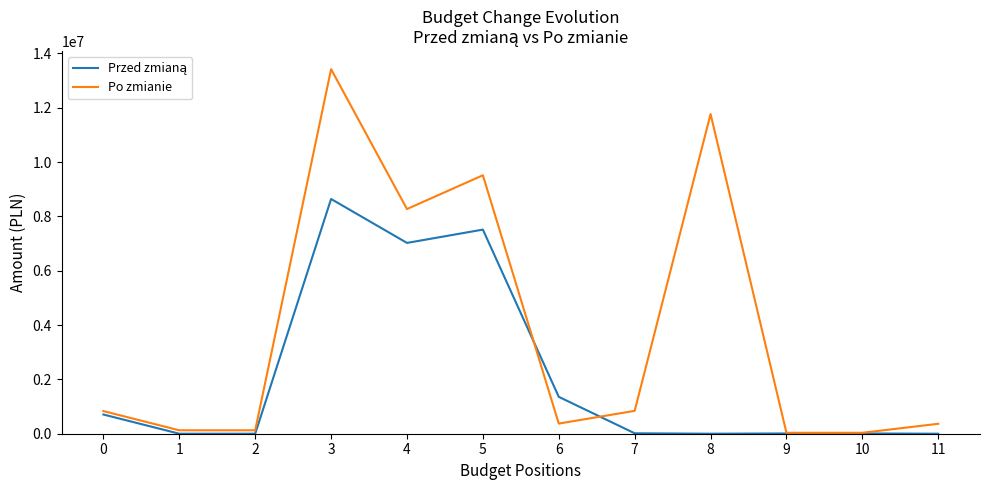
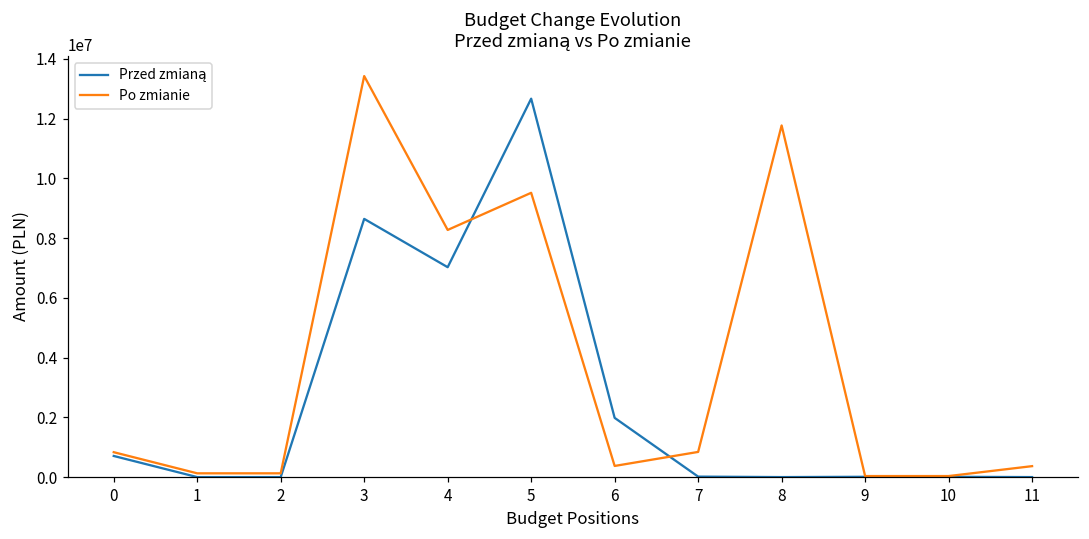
  {
    "Przed zmianą": {
      "0": 700000,
      "1": 0,
      "2": 0,
      "3": 8600000,
      "4": 7000000,
-     "5": 7500000,
-     "6": 1400000,
+     "5": 12700000,
+     "6": 2000000,
      "7": 0,
      "8": 0,
      "11": 0
    },
    "Po zmianie": {
      "0": 800000,
      "1": 100000,
      "2": 100000,
      "3": 13400000,
      "4": 8300000,
      "5": 9500000,
      "6": 400000,
      "7": 800000,
      "8": 11800000,
      "11": 400000
    }
  }
